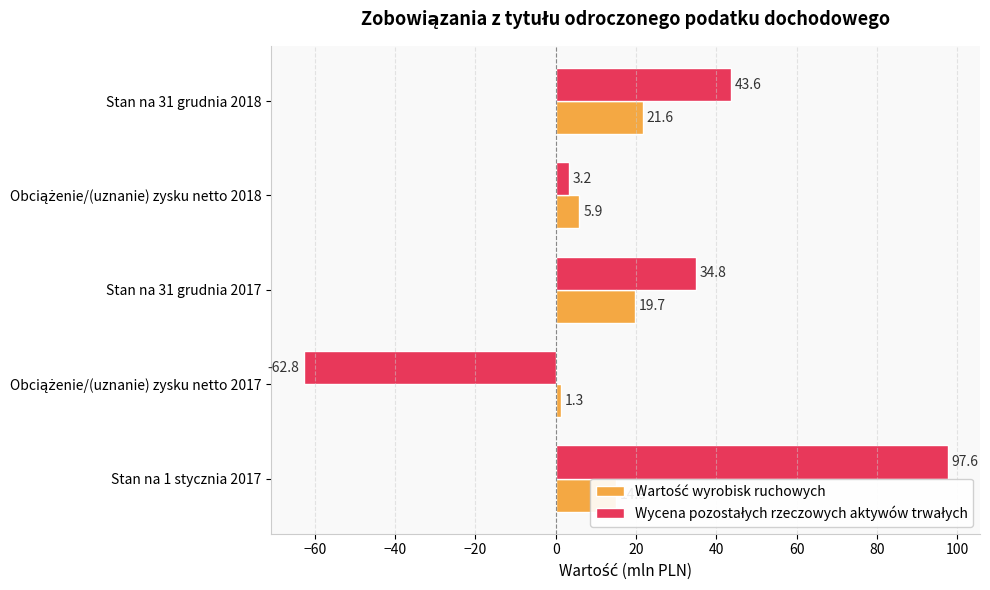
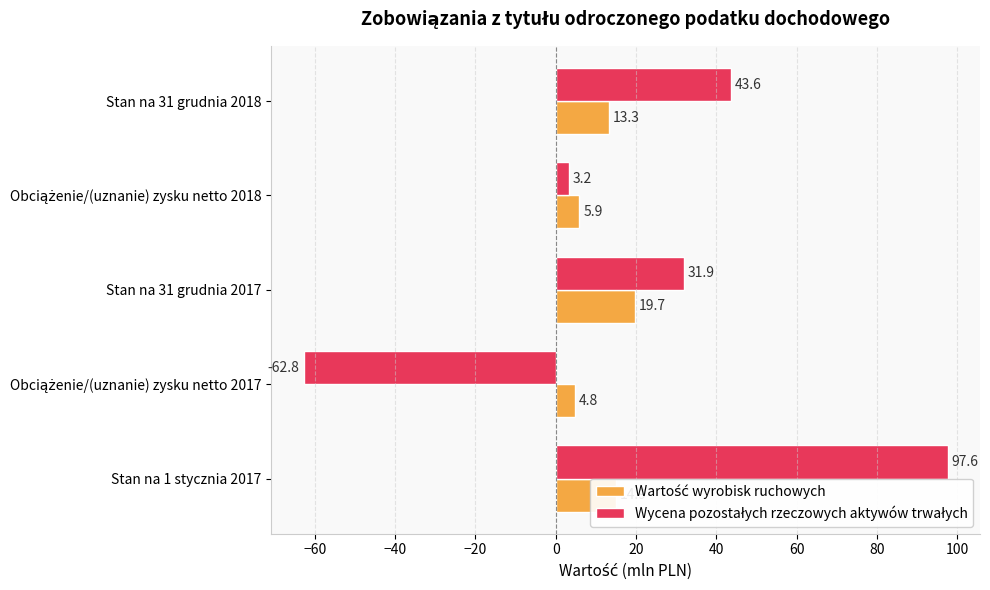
  {
    "Wartość wyrobisk ruchowych": {
-     "Stan na 31 grudnia 2018": 21.6,
+     "Stan na 31 grudnia 2018": 13.3,
      "Obciążenie/(uznanie) zysku netto 2018": 5.9,
      "Stan na 31 grudnia 2017": 19.7,
-     "Obciążenie/(uznanie) zysku netto 2017": 1.3
+     "Obciążenie/(uznanie) zysku netto 2017": 4.8
    },
    "Wycena pozostałych rzeczowych aktywów trwałych": {
      "Stan na 31 grudnia 2018": 43.6,
      "Obciążenie/(uznanie) zysku netto 2018": 3.2,
-     "Stan na 31 grudnia 2017": 34.8,
+     "Stan na 31 grudnia 2017": 31.9,
      "Obciążenie/(uznanie) zysku netto 2017": -62.8,
      "Stan na 1 stycznia 2017": 97.6
    }
  }
